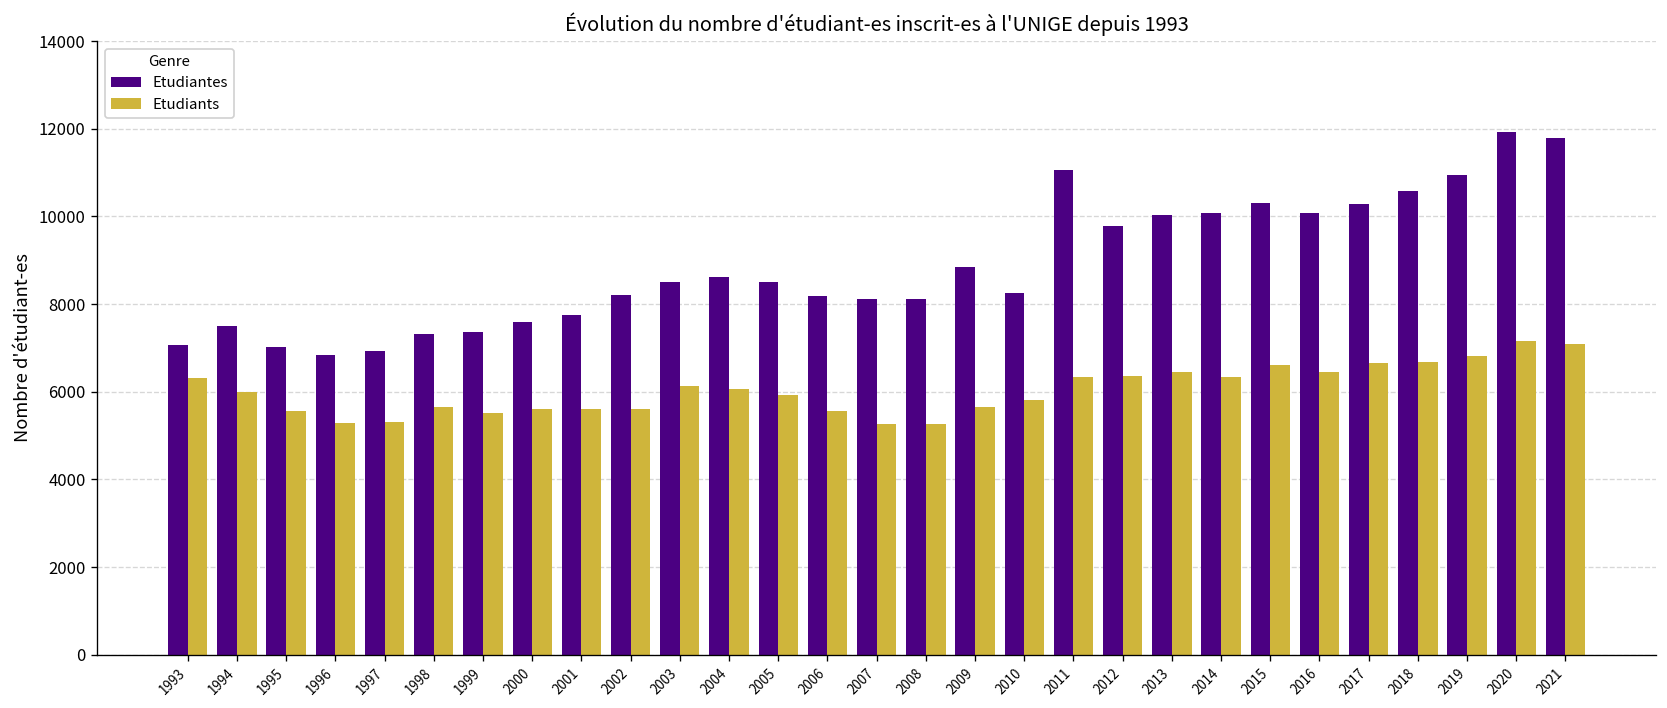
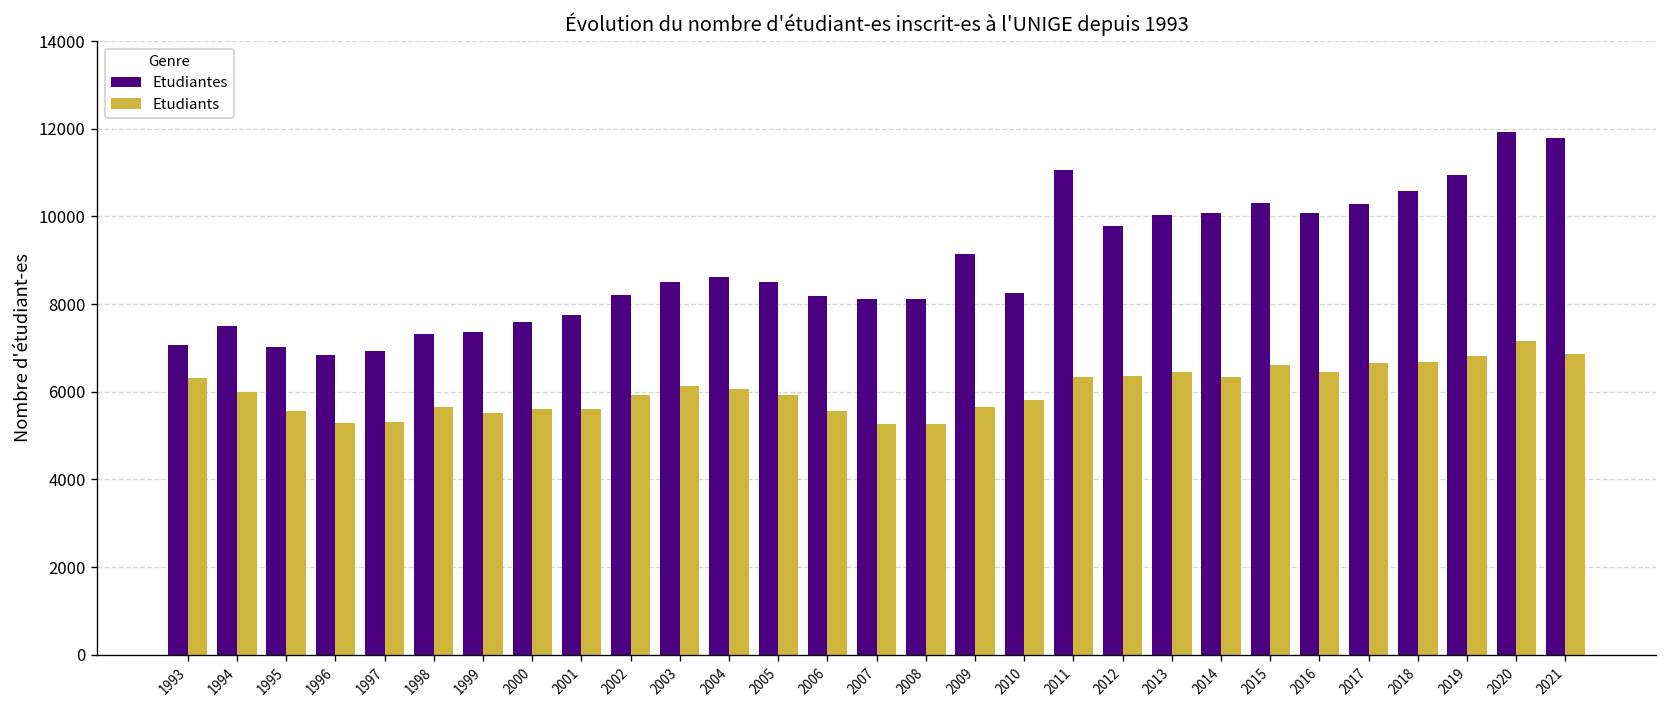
  {
    "Etudiantes": {
      "1993": 7100,
      "1994": 7500,
      "1995": 7000,
      "1996": 6800,
      "1997": 6900,
      "1998": 7300,
      "1999": 7400,
      "2000": 7600,
      "2001": 7700,
      "2002": 8200,
      "2003": 8500,
      "2004": 8600,
      "2005": 8500,
      "2006": 8200,
      "2007": 8100,
      "2008": 8100,
-     "2009": 8800,
+     "2009": 9200,
      "2010": 8200,
      "2011": 11100,
      "2012": 9800,
      "2013": 10000,
      "2014": 10100,
      "2015": 10300,
      "2016": 10100,
      "2017": 10300,
      "2018": 10600,
      "2019": 10900,
      "2020": 11900,
      "2021": 11800
    },
    "Etudiants": {
      "1993": 6300,
      "1994": 6000,
      "1995": 5600,
      "1996": 5300,
      "1997": 5300,
      "1998": 5700,
      "1999": 5500,
      "2000": 5600,
      "2001": 5600,
-     "2002": 5600,
+     "2002": 5900,
      "2003": 6100,
      "2004": 6100,
      "2005": 5900,
      "2006": 5600,
      "2007": 5300,
      "2008": 5300,
      "2009": 5700,
      "2010": 5800,
      "2011": 6300,
      "2012": 6400,
      "2013": 6400,
      "2014": 6300,
      "2015": 6600,
      "2016": 6400,
      "2017": 6700,
      "2018": 6700,
      "2019": 6800,
      "2020": 7200,
-     "2021": 7100
+     "2021": 6900
    }
  }
